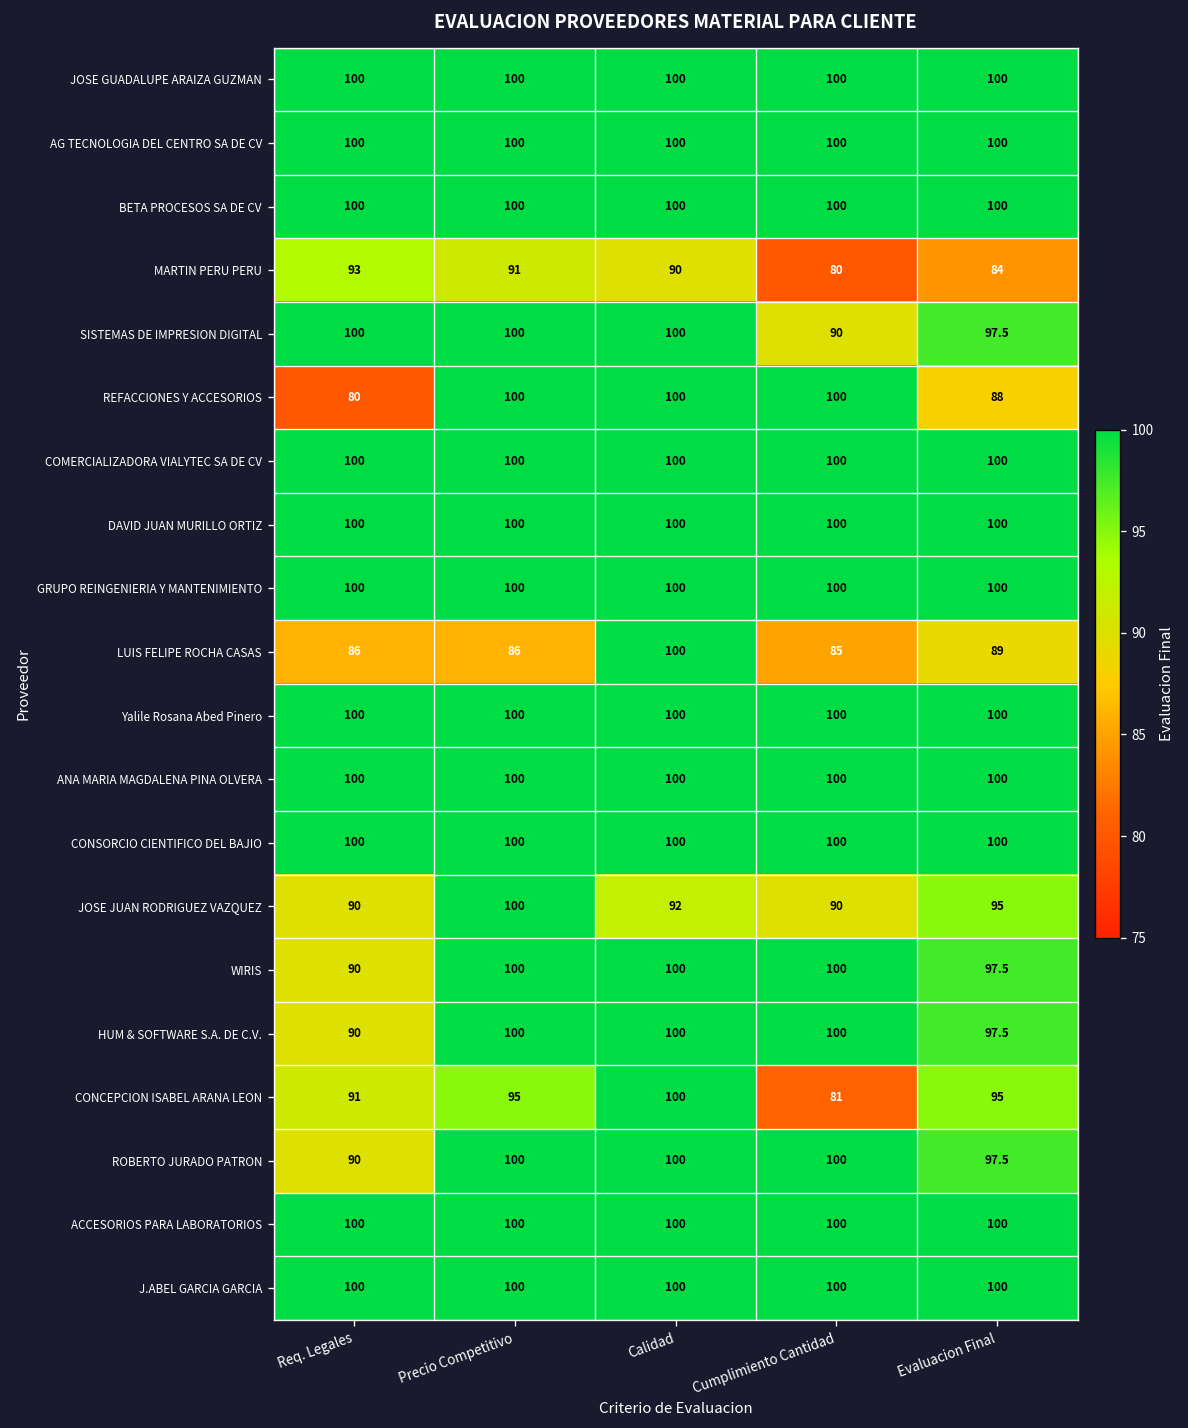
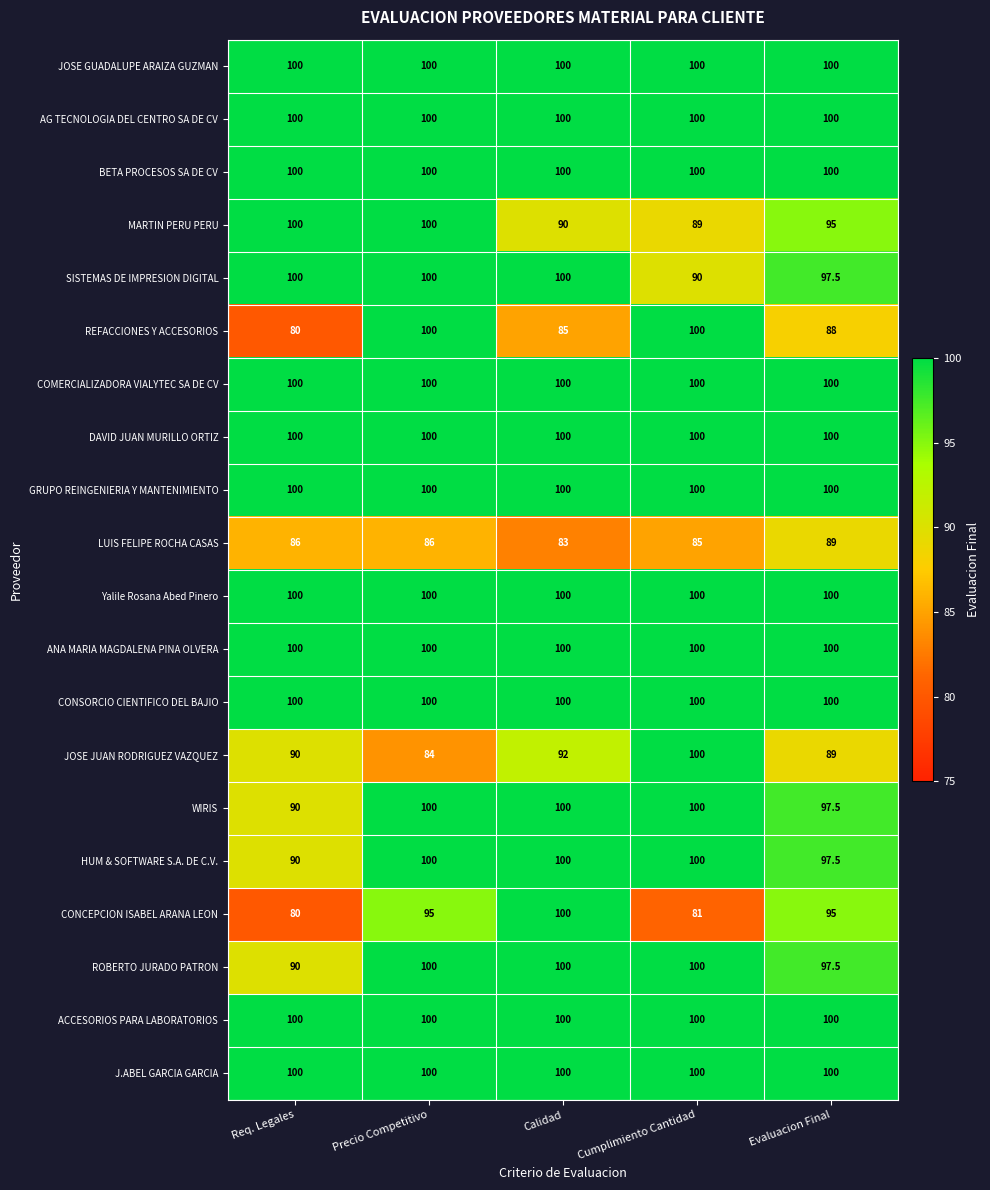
  {
    "JOSE GUADALUPE ARAIZA GUZMAN": {
      "Req. Legales": 100,
      "Precio Competitivo": 100,
      "Calidad": 100,
      "Cumplimiento Cantidad": 100,
      "Evaluacion Final": 100
    },
    "AG TECNOLOGIA DEL CENTRO SA DE CV": {
      "Req. Legales": 100,
      "Precio Competitivo": 100,
      "Calidad": 100,
      "Cumplimiento Cantidad": 100,
      "Evaluacion Final": 100
    },
    "BETA PROCESOS SA DE CV": {
      "Req. Legales": 100,
      "Precio Competitivo": 100,
      "Calidad": 100,
      "Cumplimiento Cantidad": 100,
      "Evaluacion Final": 100
    },
    "MARTIN PERU PERU": {
-     "Req. Legales": 93,
-     "Precio Competitivo": 91,
+     "Req. Legales": 100,
+     "Precio Competitivo": 100,
      "Calidad": 90,
-     "Cumplimiento Cantidad": 80,
-     "Evaluacion Final": 84
+     "Cumplimiento Cantidad": 89,
+     "Evaluacion Final": 95
    },
    "SISTEMAS DE IMPRESION DIGITAL": {
      "Req. Legales": 100,
      "Precio Competitivo": 100,
      "Calidad": 100,
      "Cumplimiento Cantidad": 90,
      "Evaluacion Final": 97.5
    },
    "REFACCIONES Y ACCESORIOS": {
      "Req. Legales": 80,
      "Precio Competitivo": 100,
-     "Calidad": 100,
+     "Calidad": 85,
      "Cumplimiento Cantidad": 100,
      "Evaluacion Final": 88
    },
    "COMERCIALIZADORA VIALYTEC SA DE CV": {
      "Req. Legales": 100,
      "Precio Competitivo": 100,
      "Calidad": 100,
      "Cumplimiento Cantidad": 100,
      "Evaluacion Final": 100
    },
    "DAVID JUAN MURILLO ORTIZ": {
      "Req. Legales": 100,
      "Precio Competitivo": 100,
      "Calidad": 100,
      "Cumplimiento Cantidad": 100,
      "Evaluacion Final": 100
    },
    "GRUPO REINGENIERIA Y MANTENIMIENTO": {
      "Req. Legales": 100,
      "Precio Competitivo": 100,
      "Calidad": 100,
      "Cumplimiento Cantidad": 100,
      "Evaluacion Final": 100
    },
    "LUIS FELIPE ROCHA CASAS": {
      "Req. Legales": 86,
      "Precio Competitivo": 86,
-     "Calidad": 100,
+     "Calidad": 83,
      "Cumplimiento Cantidad": 85,
      "Evaluacion Final": 89
    },
    "Yalile Rosana Abed Pinero": {
      "Req. Legales": 100,
      "Precio Competitivo": 100,
      "Calidad": 100,
      "Cumplimiento Cantidad": 100,
      "Evaluacion Final": 100
    },
    "ANA MARIA MAGDALENA PINA OLVERA": {
      "Req. Legales": 100,
      "Precio Competitivo": 100,
      "Calidad": 100,
      "Cumplimiento Cantidad": 100,
      "Evaluacion Final": 100
    },
    "CONSORCIO CIENTIFICO DEL BAJIO": {
      "Req. Legales": 100,
      "Precio Competitivo": 100,
      "Calidad": 100,
      "Cumplimiento Cantidad": 100,
      "Evaluacion Final": 100
    },
    "JOSE JUAN RODRIGUEZ VAZQUEZ": {
      "Req. Legales": 90,
-     "Precio Competitivo": 100,
+     "Precio Competitivo": 84,
      "Calidad": 92,
-     "Cumplimiento Cantidad": 90,
-     "Evaluacion Final": 95
+     "Cumplimiento Cantidad": 100,
+     "Evaluacion Final": 89
    },
    "WIRIS": {
      "Req. Legales": 90,
      "Precio Competitivo": 100,
      "Calidad": 100,
      "Cumplimiento Cantidad": 100,
      "Evaluacion Final": 97.5
    },
    "HUM & SOFTWARE S.A. DE C.V.": {
      "Req. Legales": 90,
      "Precio Competitivo": 100,
      "Calidad": 100,
      "Cumplimiento Cantidad": 100,
      "Evaluacion Final": 97.5
    },
    "CONCEPCION ISABEL ARANA LEON": {
-     "Req. Legales": 91,
+     "Req. Legales": 80,
      "Precio Competitivo": 95,
      "Calidad": 100,
      "Cumplimiento Cantidad": 81,
      "Evaluacion Final": 95
    },
    "ROBERTO JURADO PATRON": {
      "Req. Legales": 90,
      "Precio Competitivo": 100,
      "Calidad": 100,
      "Cumplimiento Cantidad": 100,
      "Evaluacion Final": 97.5
    },
    "ACCESORIOS PARA LABORATORIOS": {
      "Req. Legales": 100,
      "Precio Competitivo": 100,
      "Calidad": 100,
      "Cumplimiento Cantidad": 100,
      "Evaluacion Final": 100
    },
    "J.ABEL GARCIA GARCIA": {
      "Req. Legales": 100,
      "Precio Competitivo": 100,
      "Calidad": 100,
      "Cumplimiento Cantidad": 100,
      "Evaluacion Final": 100
    }
  }
